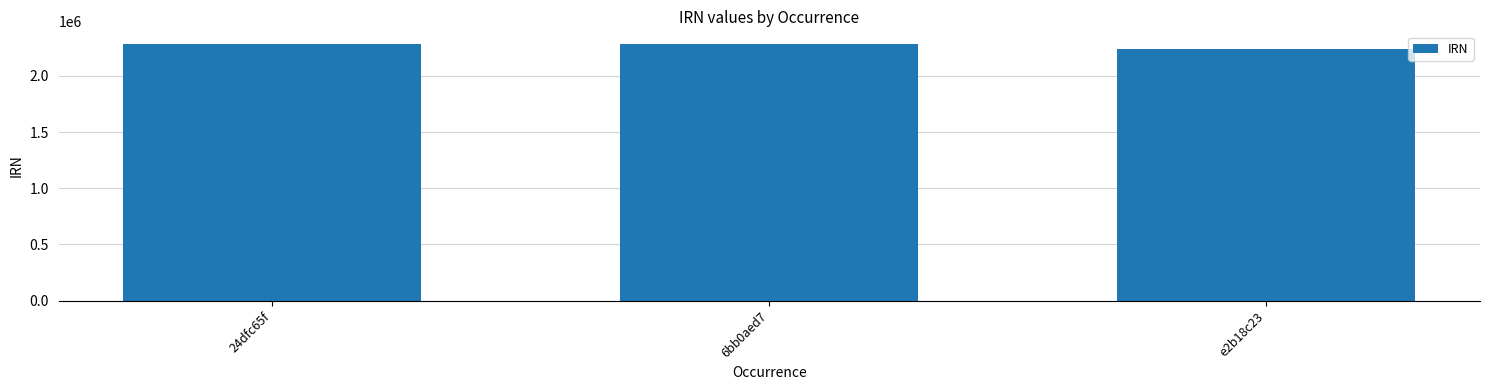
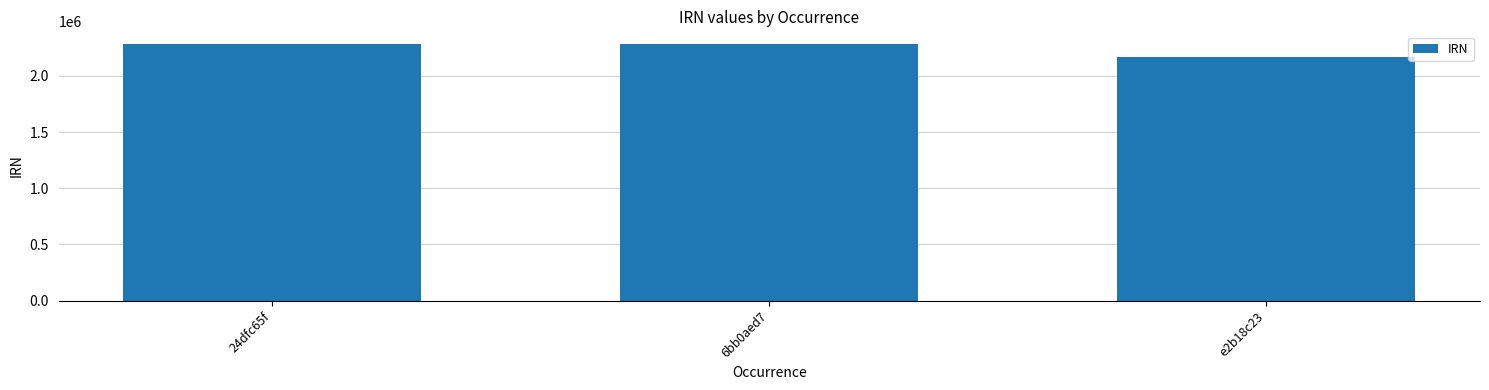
  {
    "24dfc65f": 2280000,
    "6bb0aed7": 2280000,
-   "e2b18c23": 2240000
+   "e2b18c23": 2170000
  }
